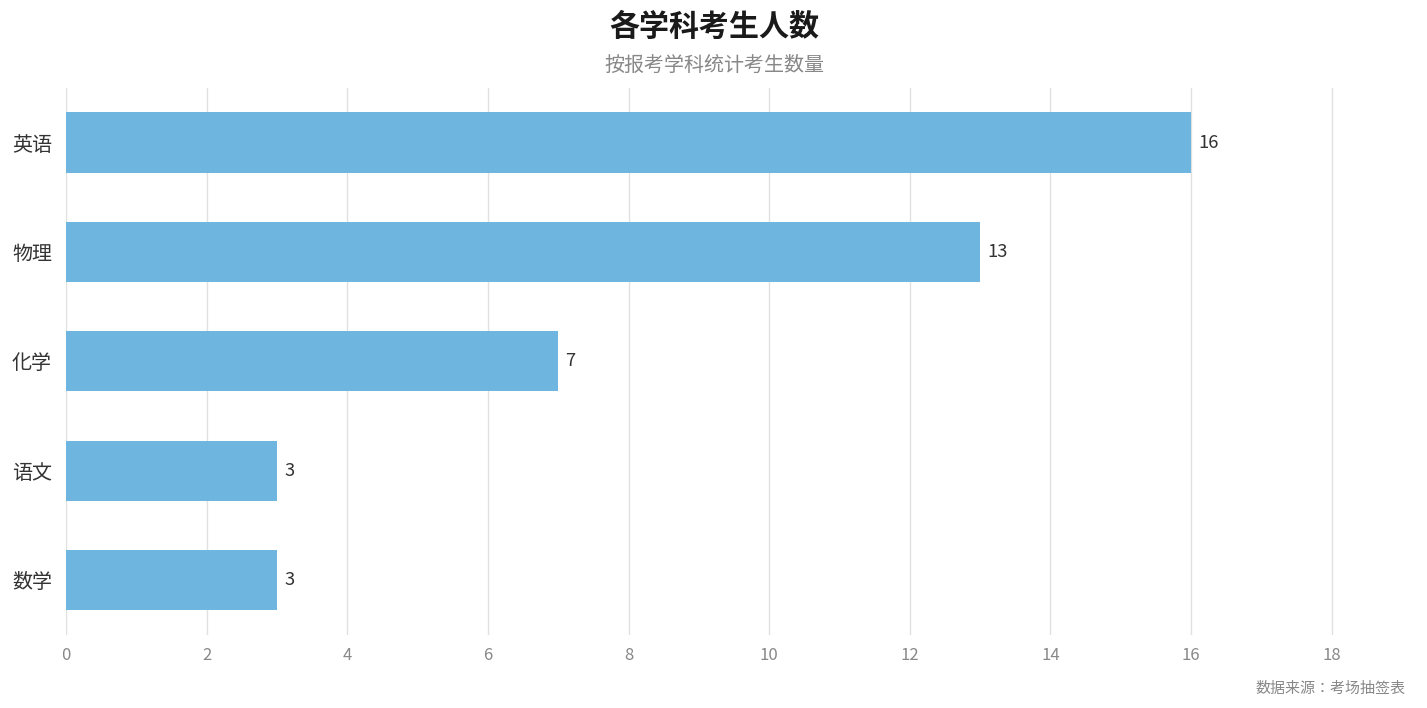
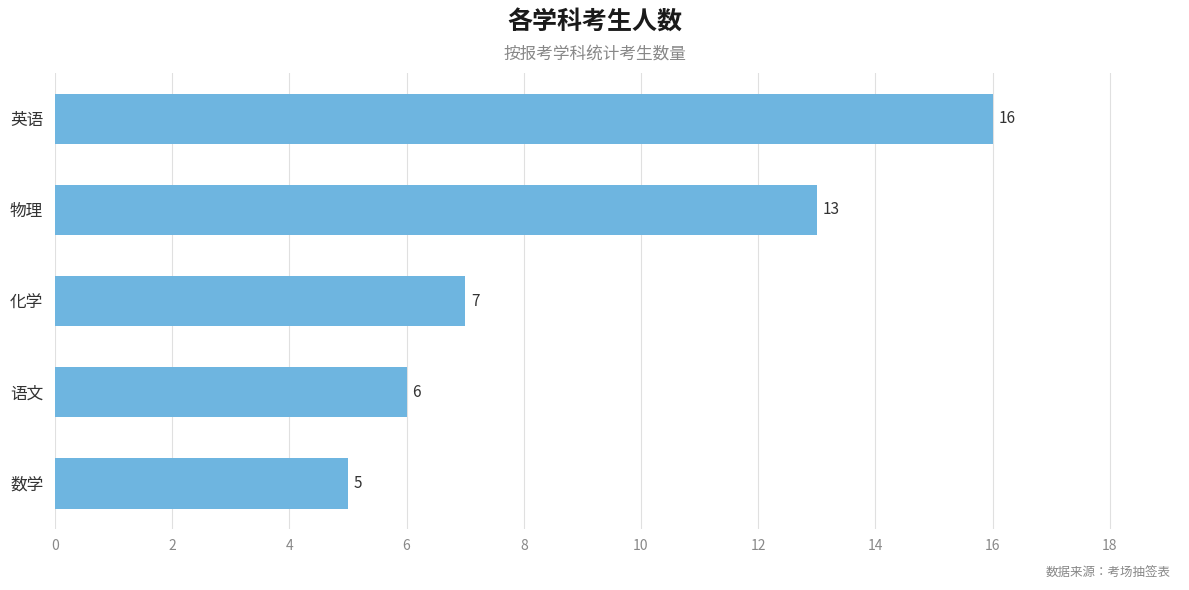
  {
    "英语": 16,
    "物理": 13,
    "化学": 7,
-   "语文": 3,
-   "数学": 3
+   "语文": 6,
+   "数学": 5
  }
